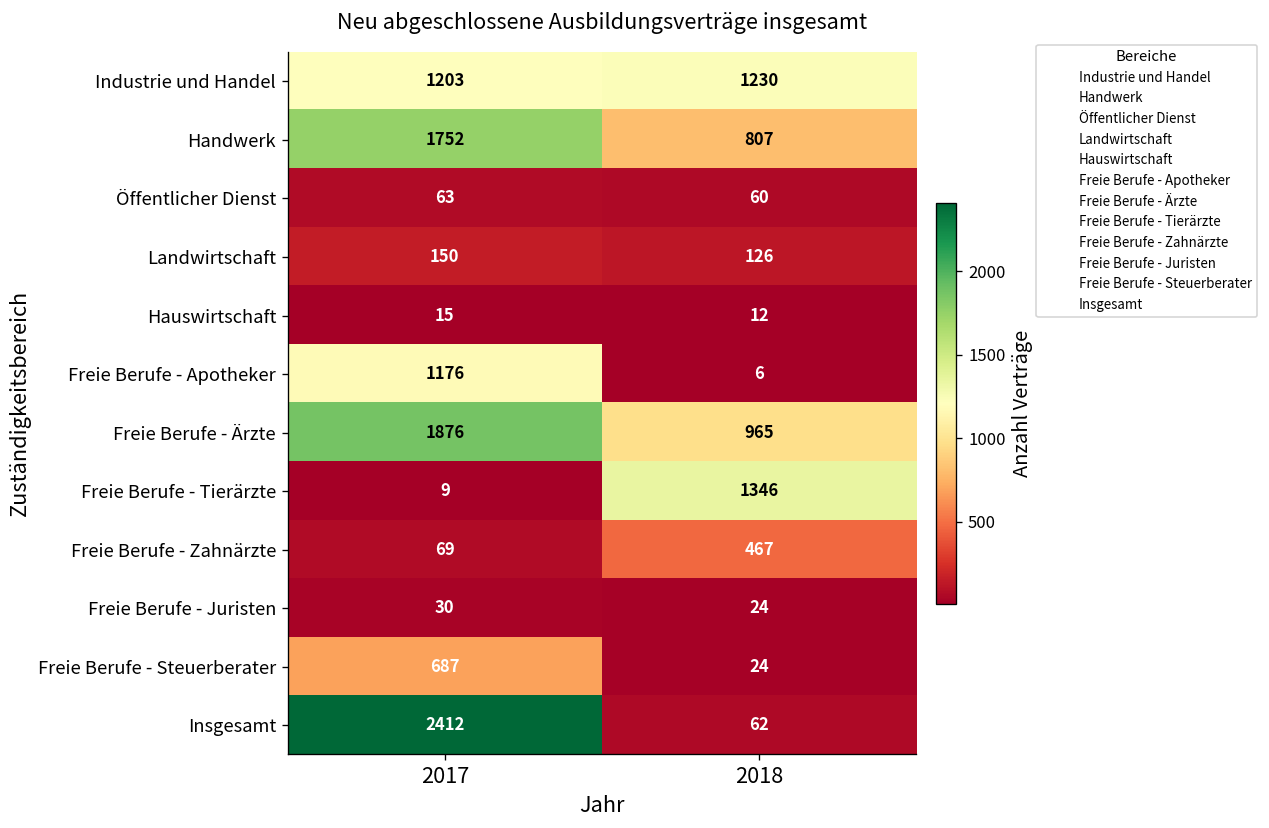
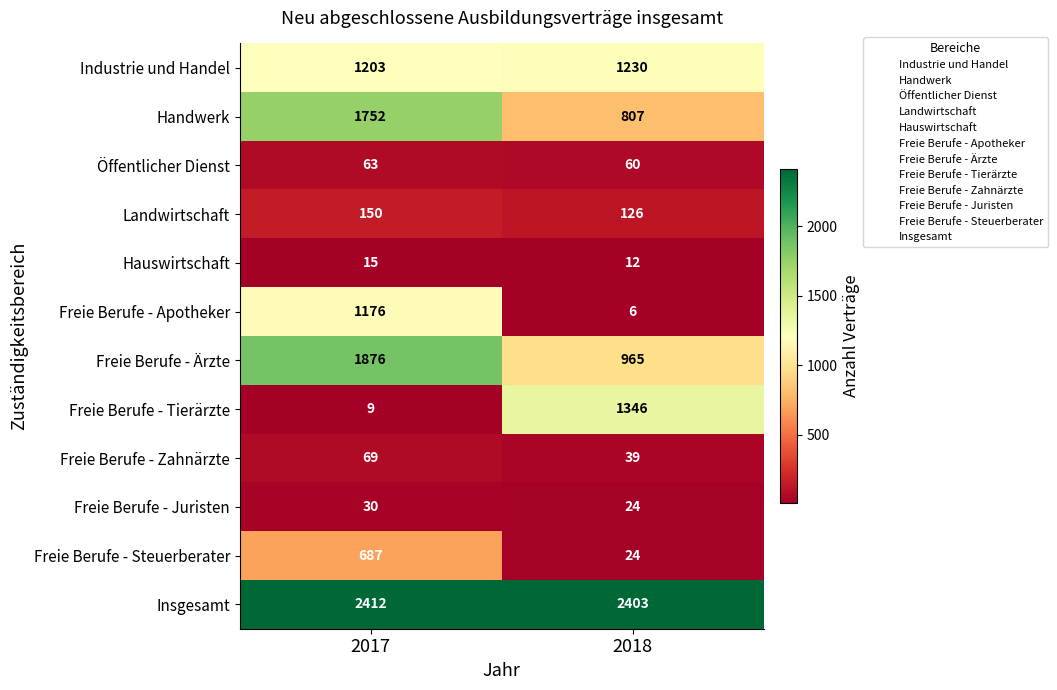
  {
    "Industrie und Handel": {
      "2017": 1203,
      "2018": 1230
    },
    "Handwerk": {
      "2017": 1752,
      "2018": 807
    },
    "Öffentlicher Dienst": {
      "2017": 63,
      "2018": 60
    },
    "Landwirtschaft": {
      "2017": 150,
      "2018": 126
    },
    "Hauswirtschaft": {
      "2017": 15,
      "2018": 12
    },
    "Freie Berufe - Apotheker": {
      "2017": 1176,
      "2018": 6
    },
    "Freie Berufe - Ärzte": {
      "2017": 1876,
      "2018": 965
    },
    "Freie Berufe - Tierärzte": {
      "2017": 9,
      "2018": 1346
    },
    "Freie Berufe - Zahnärzte": {
      "2017": 69,
-     "2018": 467
+     "2018": 39
    },
    "Freie Berufe - Juristen": {
      "2017": 30,
      "2018": 24
    },
    "Freie Berufe - Steuerberater": {
      "2017": 687,
      "2018": 24
    },
    "Insgesamt": {
      "2017": 2412,
-     "2018": 62
+     "2018": 2403
    }
  }
